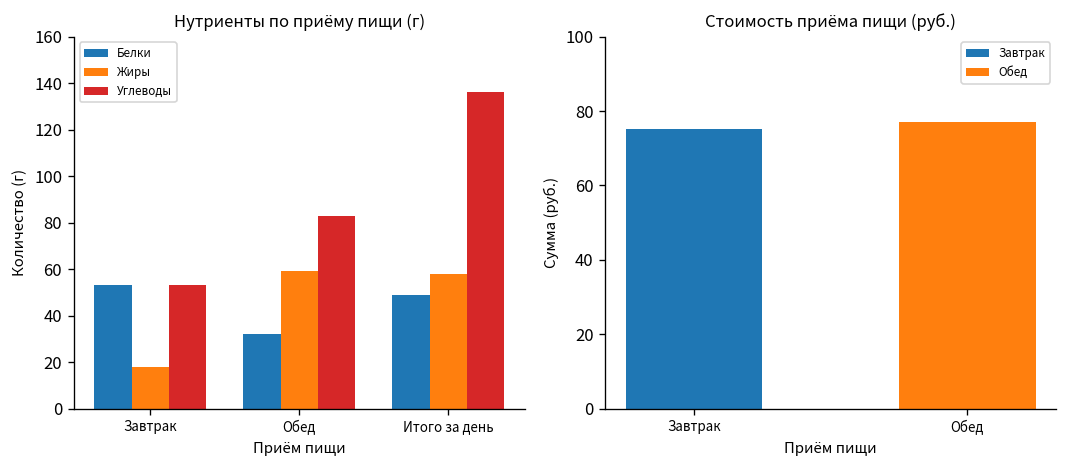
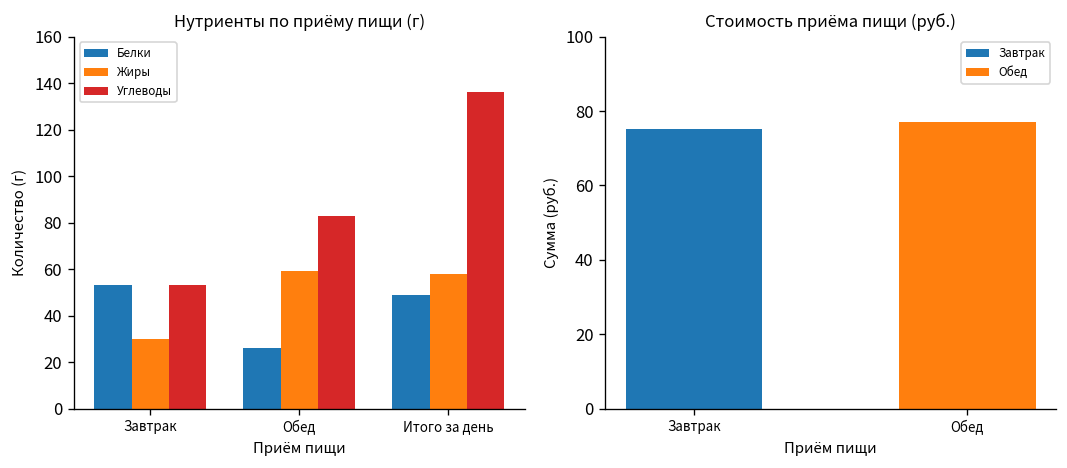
  {
    "Нутриенты по приёму пищи (г)": {
      "Белки": {
        "Завтрак": 53,
-       "Обед": 32,
+       "Обед": 26,
        "Итого за день": 49
      },
      "Жиры": {
-       "Завтрак": 18,
+       "Завтрак": 30,
        "Обед": 59,
        "Итого за день": 58
      },
      "Углеводы": {
        "Завтрак": 53,
        "Обед": 83,
        "Итого за день": 136
      }
    },
    "Стоимость приёма пищи (руб.)": {
      "Завтрак": 75,
      "Обед": 77
    }
  }
